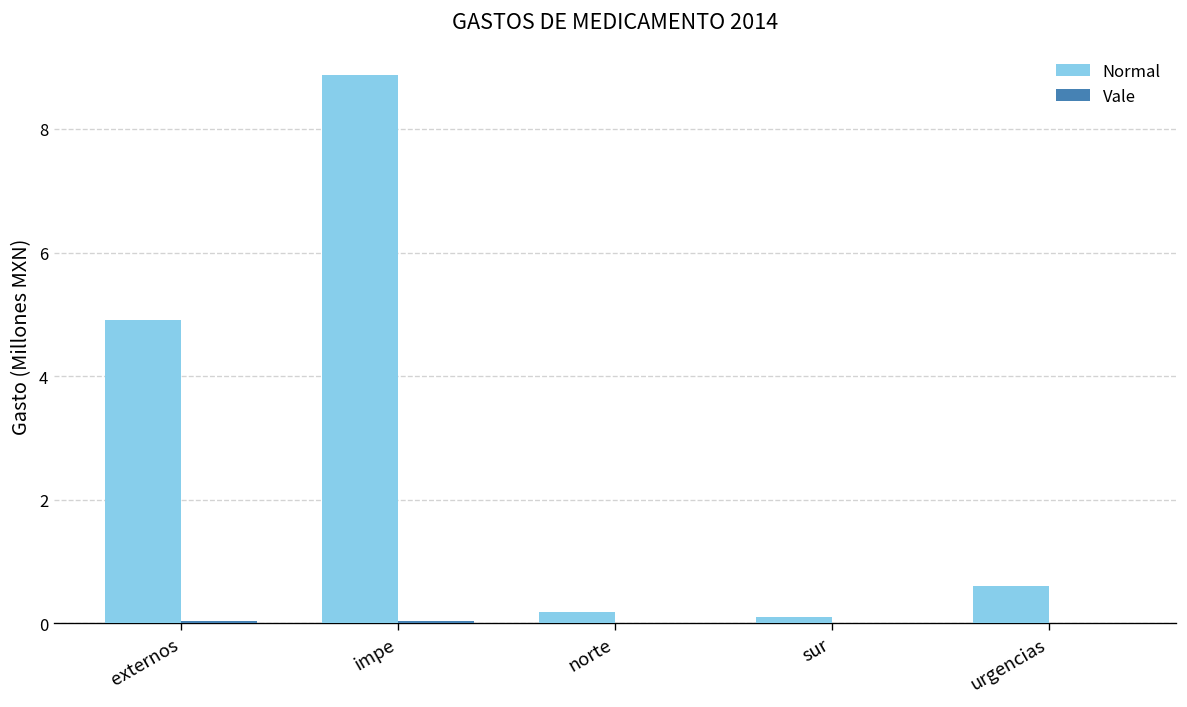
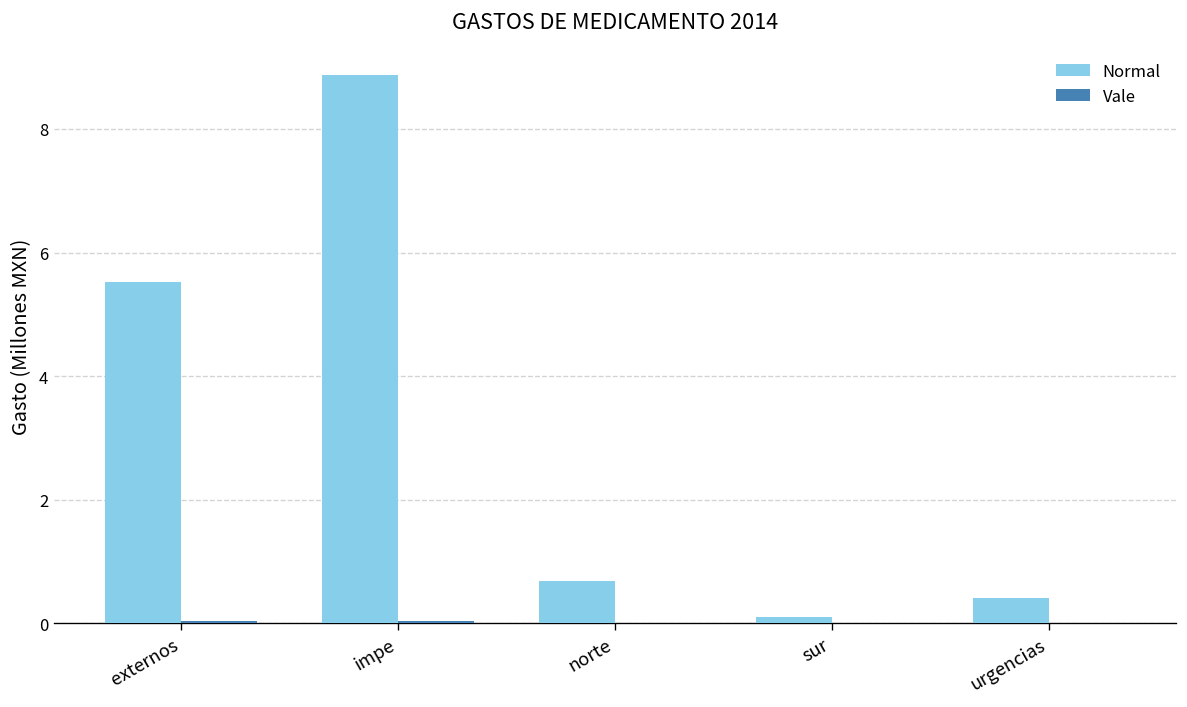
  {
    "Normal": {
-     "externos": 4.9,
+     "externos": 5.5,
      "impe": 8.9,
-     "norte": 0.2,
+     "norte": 0.7,
      "sur": 0.1,
-     "urgencias": 0.6
+     "urgencias": 0.4
    }
  }
